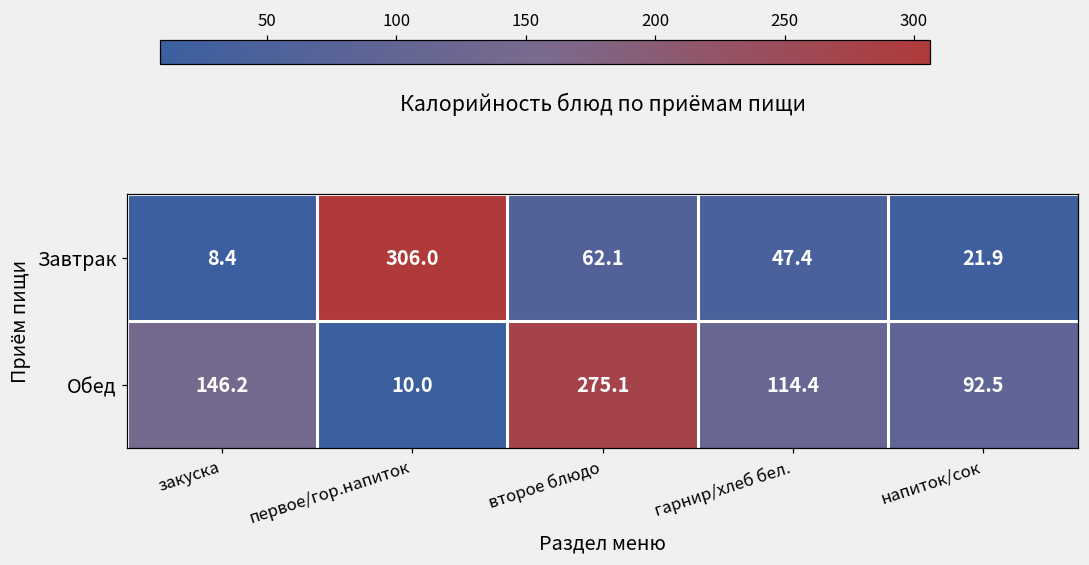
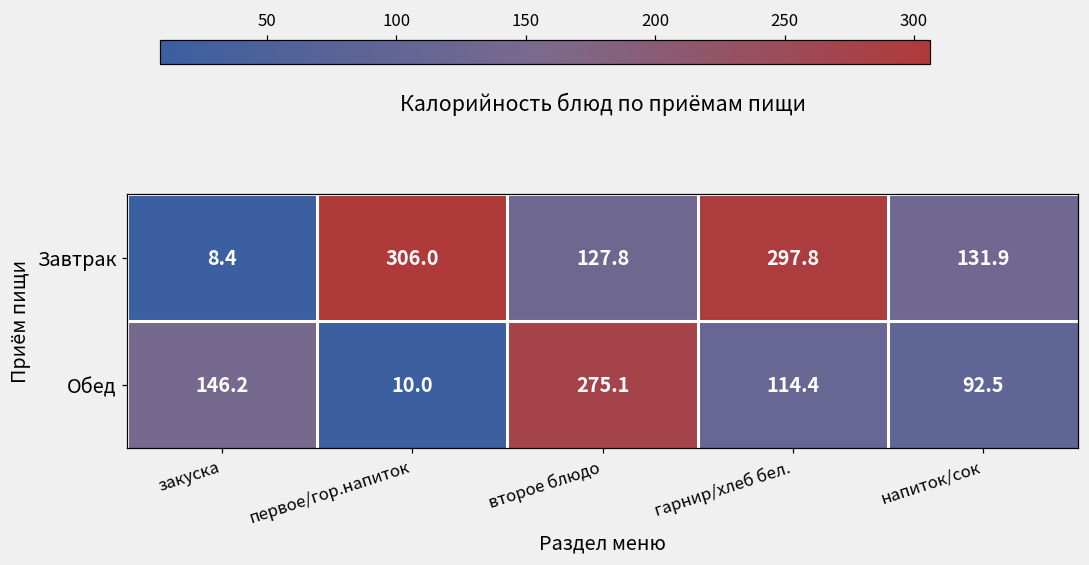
  {
    "Завтрак": {
      "закуска": 8.4,
      "первое/гор.напиток": 306.0,
-     "второе блюдо": 62.1,
-     "гарнир/хлеб бел.": 47.4,
-     "напиток/сок": 21.9
+     "второе блюдо": 127.8,
+     "гарнир/хлеб бел.": 297.8,
+     "напиток/сок": 131.9
    },
    "Обед": {
      "закуска": 146.2,
      "первое/гор.напиток": 10.0,
      "второе блюдо": 275.1,
      "гарнир/хлеб бел.": 114.4,
      "напиток/сок": 92.5
    }
  }
